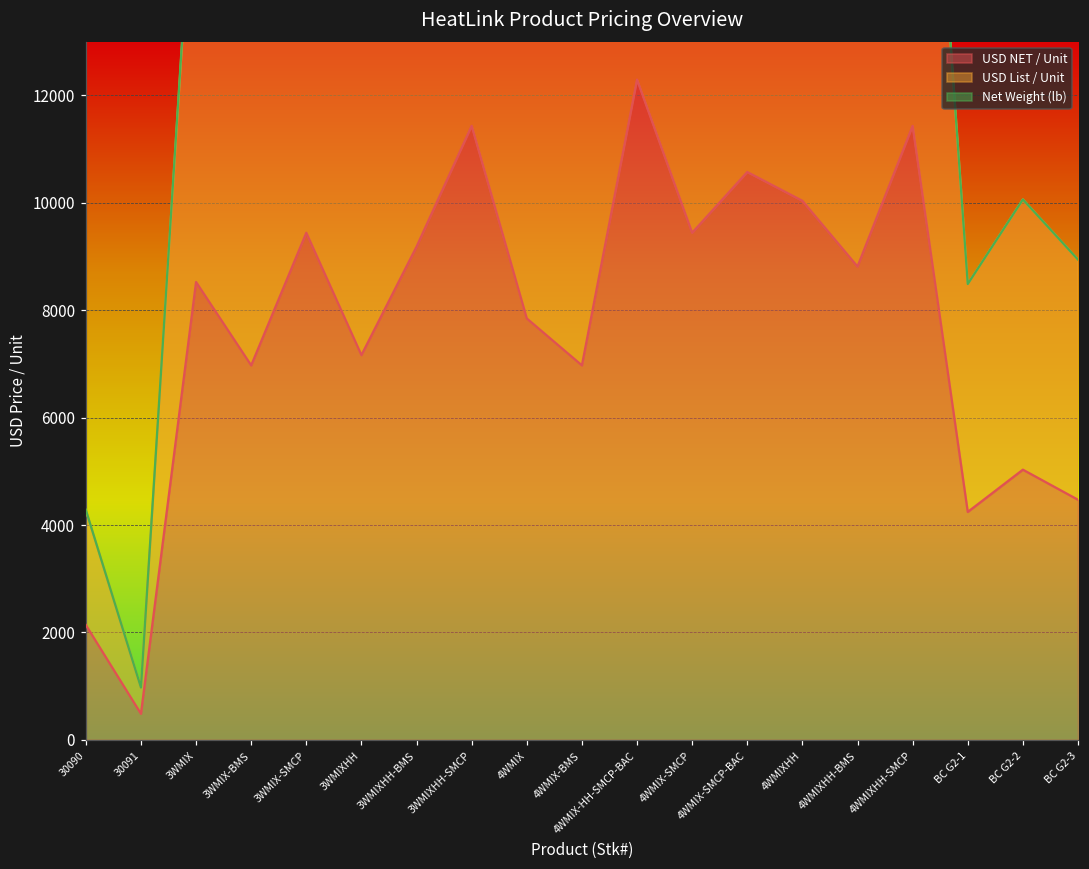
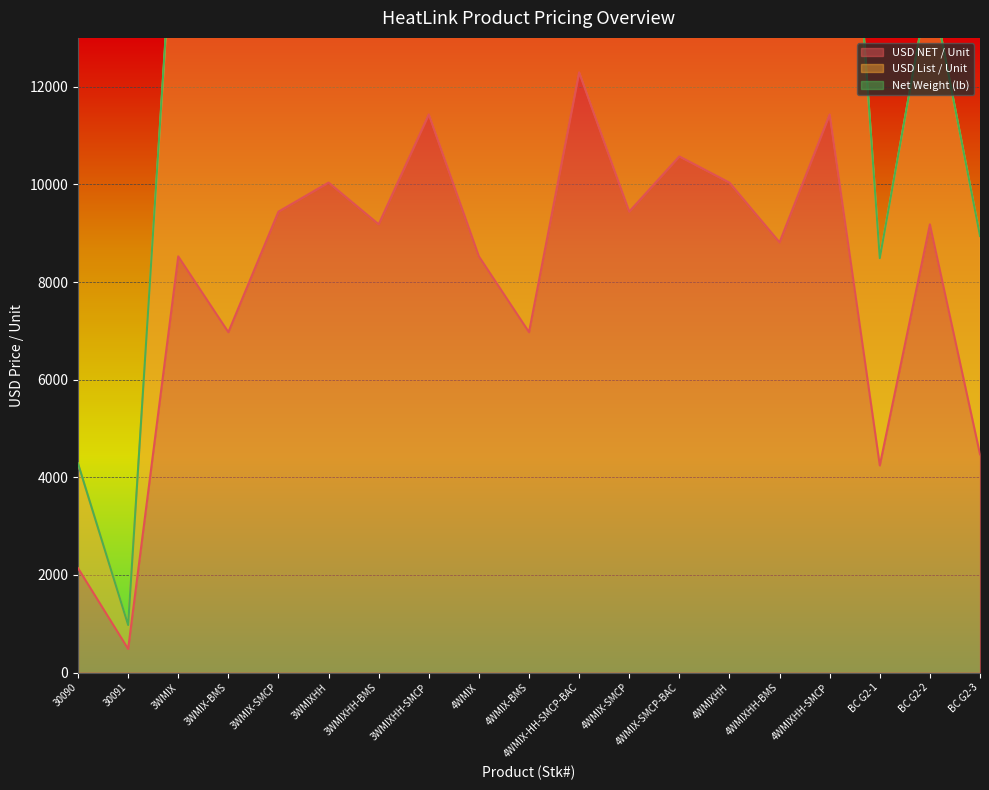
  {
    "USD NET / Unit": {
      "30090": 2100,
      "30091": 500,
      "3WMIX": 8500,
      "3WMIX-BMS": 7000,
      "3WMIX-SMCP": 9400,
-     "3WMIXHH": 7200,
+     "3WMIXHH": 10000,
      "3WMIXHH-BMS": 9200,
      "3WMIXHH-SMCP": 11400,
-     "4WMIX": 7800,
+     "4WMIX": 8500,
      "4WMIX-BMS": 7000,
      "4WMIX-HH-SMCP-BAC": 12300,
      "4WMIX-SMCP": 9400,
      "4WMIX-SMCP-BAC": 10600,
      "4WMIXHH": 10000,
      "4WMIXHH-BMS": 8800,
      "4WMIXHH-SMCP": 11400,
      "BC G2-1": 4200,
-     "BC G2-2": 5000,
+     "BC G2-2": 9200,
      "BC G2-3": 4500
    }
  }
